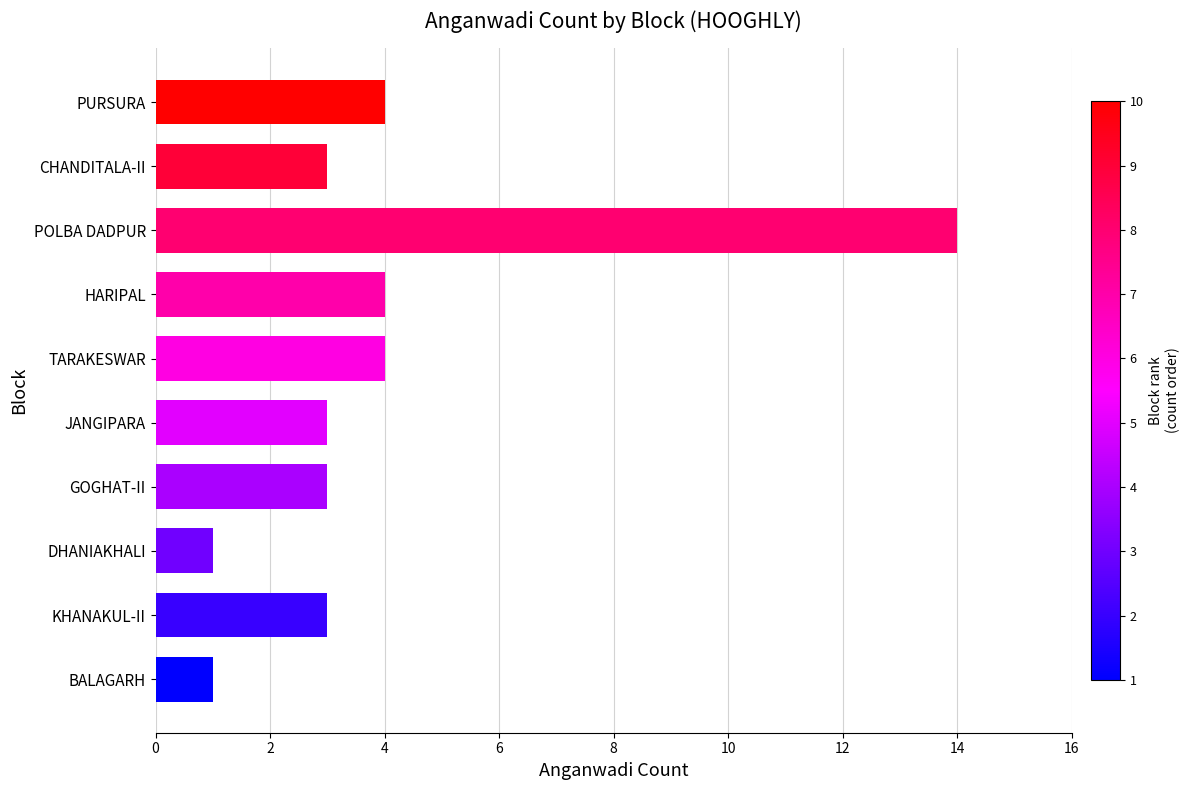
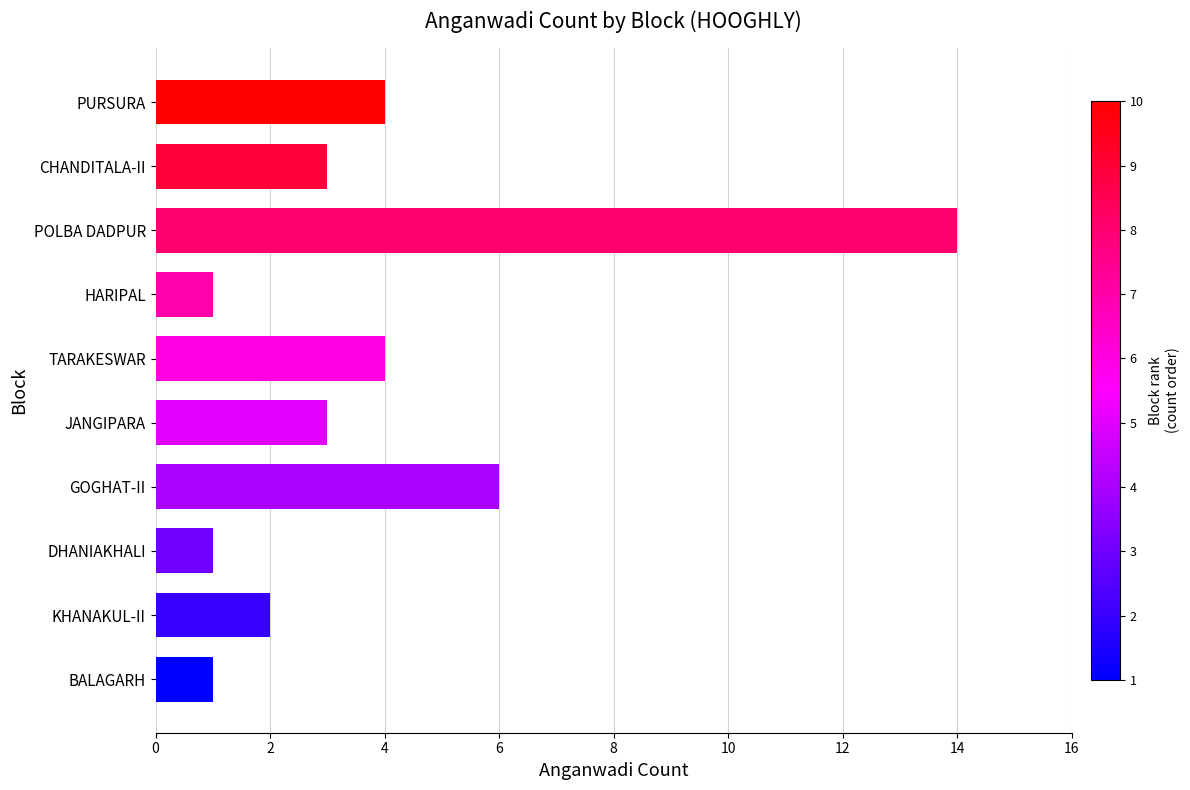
  {
    "PURSURA": 4,
    "CHANDITALA-II": 3,
    "POLBA DADPUR": 14,
-   "HARIPAL": 4,
+   "HARIPAL": 1,
    "TARAKESWAR": 4,
    "JANGIPARA": 3,
-   "GOGHAT-II": 3,
+   "GOGHAT-II": 6,
    "DHANIAKHALI": 1,
-   "KHANAKUL-II": 3,
+   "KHANAKUL-II": 2,
    "BALAGARH": 1
  }
